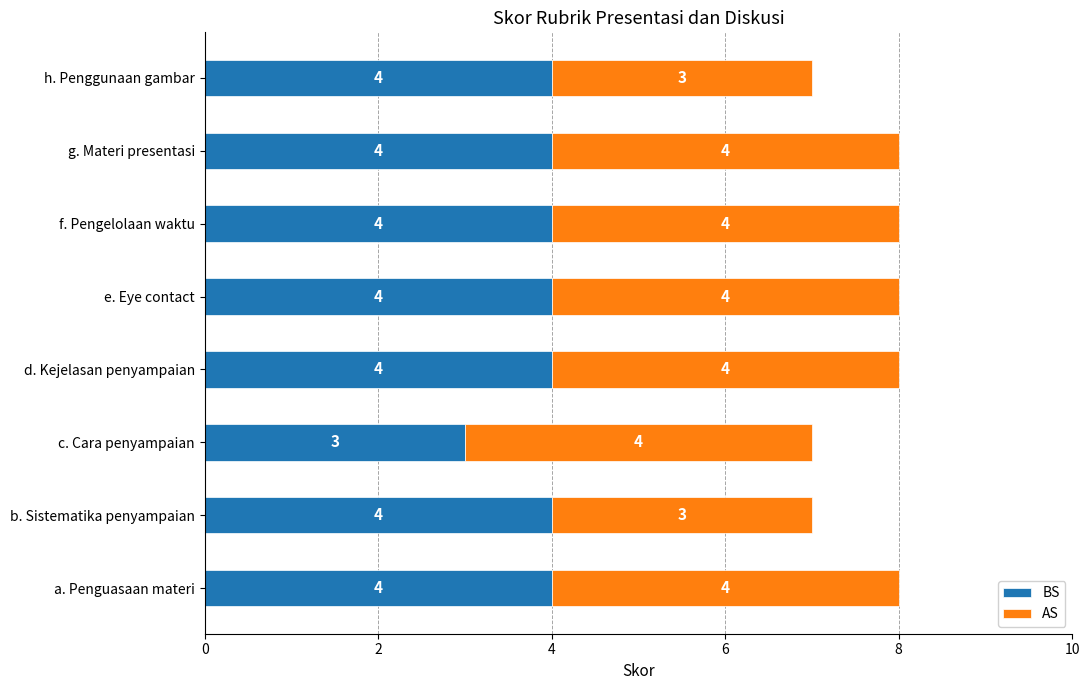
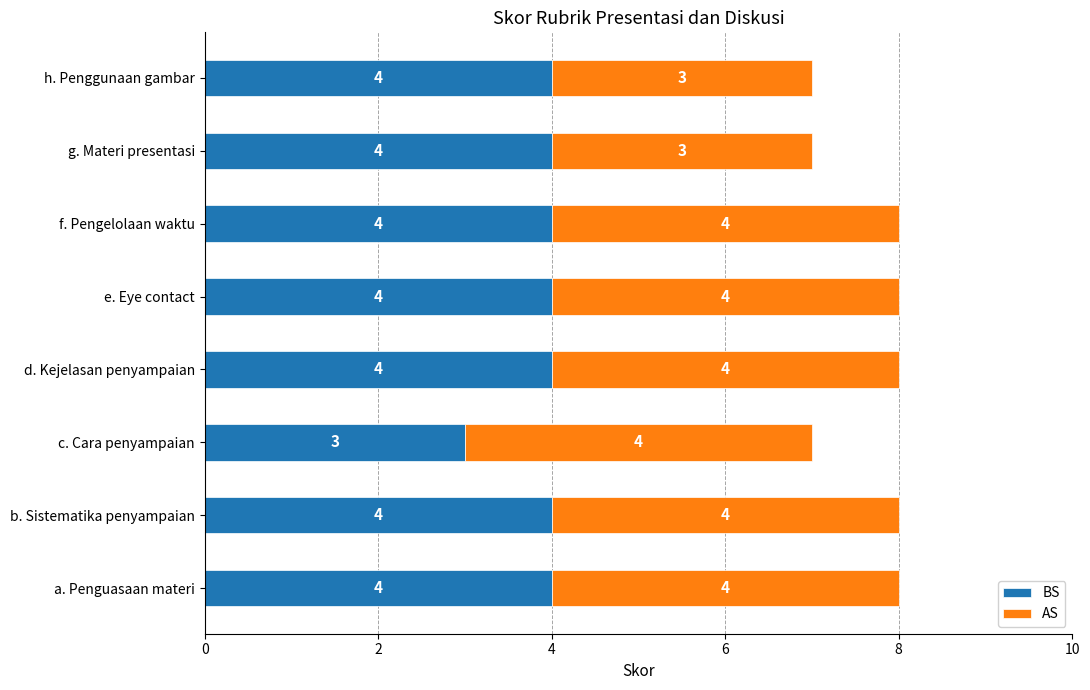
  {
    "BS": {
      "h. Penggunaan gambar": 4,
      "g. Materi presentasi": 4,
      "f. Pengelolaan waktu": 4,
      "e. Eye contact": 4,
      "d. Kejelasan penyampaian": 4,
      "c. Cara penyampaian": 3,
      "b. Sistematika penyampaian": 4,
      "a. Penguasaan materi": 4
    },
    "AS": {
      "h. Penggunaan gambar": 3,
-     "g. Materi presentasi": 4,
+     "g. Materi presentasi": 3,
      "f. Pengelolaan waktu": 4,
      "e. Eye contact": 4,
      "d. Kejelasan penyampaian": 4,
      "c. Cara penyampaian": 4,
-     "b. Sistematika penyampaian": 3,
+     "b. Sistematika penyampaian": 4,
      "a. Penguasaan materi": 4
    }
  }
